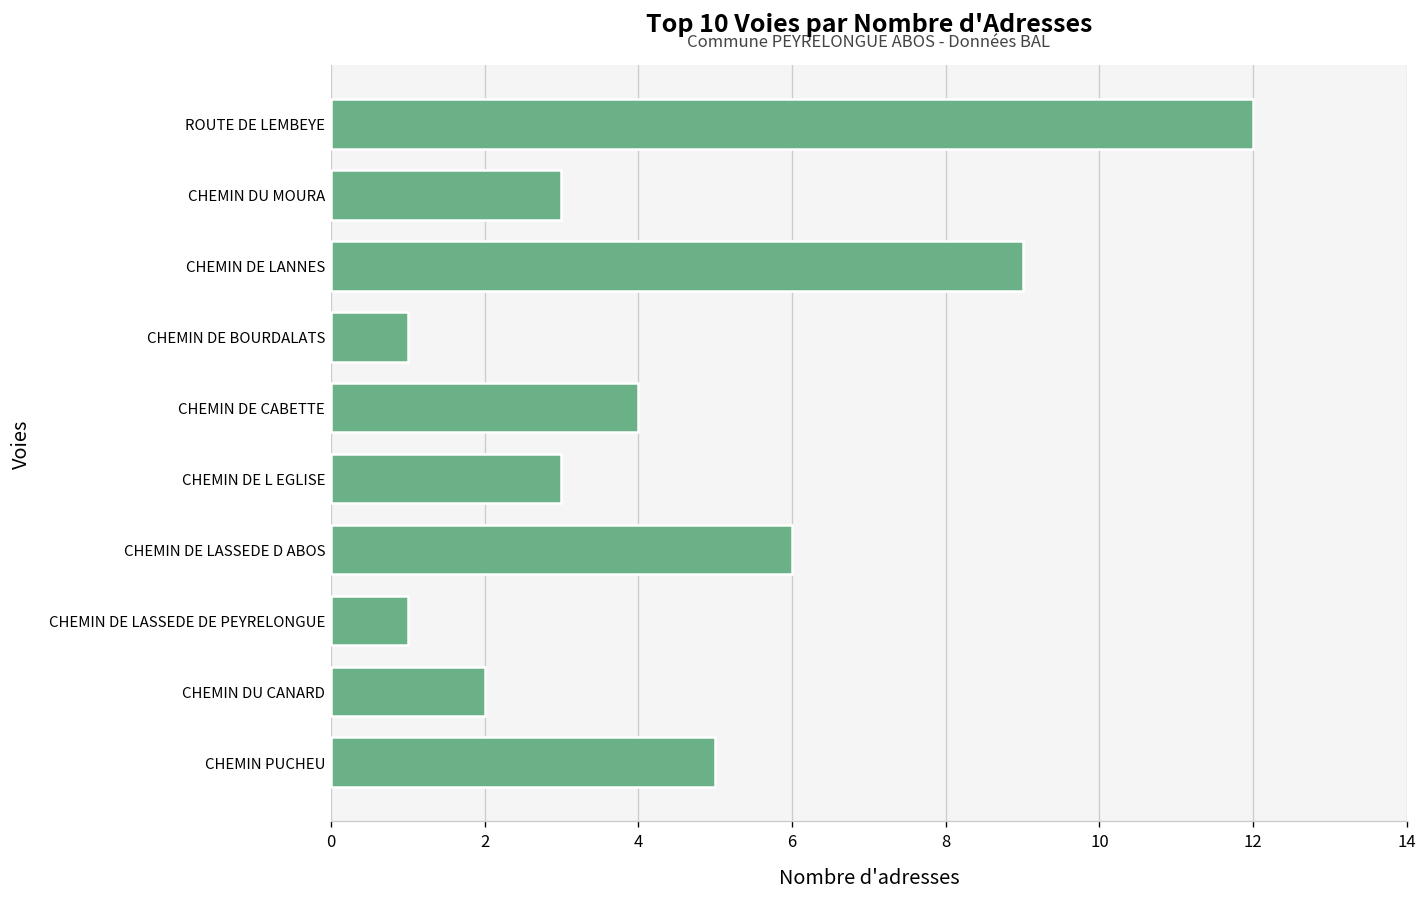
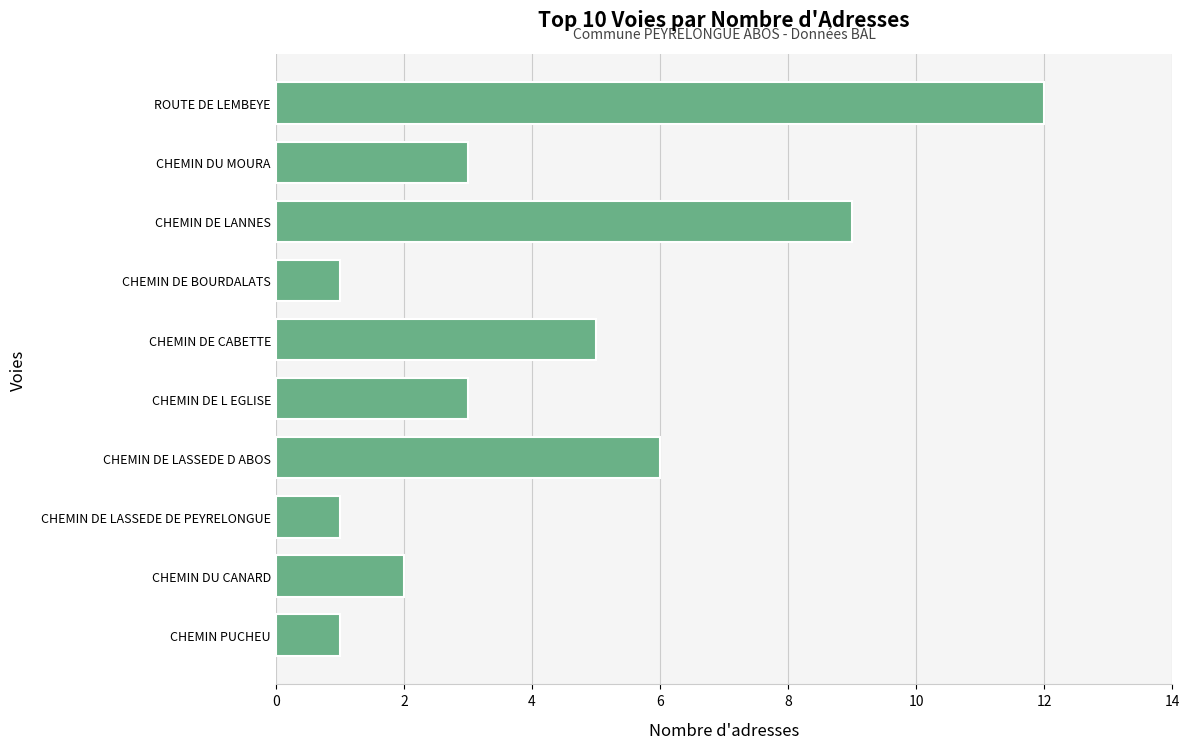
  {
    "ROUTE DE LEMBEYE": 12,
    "CHEMIN DU MOURA": 3,
    "CHEMIN DE LANNES": 9,
    "CHEMIN DE BOURDALATS": 1,
-   "CHEMIN DE CABETTE": 4,
+   "CHEMIN DE CABETTE": 5,
    "CHEMIN DE L EGLISE": 3,
    "CHEMIN DE LASSEDE D ABOS": 6,
    "CHEMIN DE LASSEDE DE PEYRELONGUE": 1,
    "CHEMIN DU CANARD": 2,
-   "CHEMIN PUCHEU": 5
+   "CHEMIN PUCHEU": 1
  }
